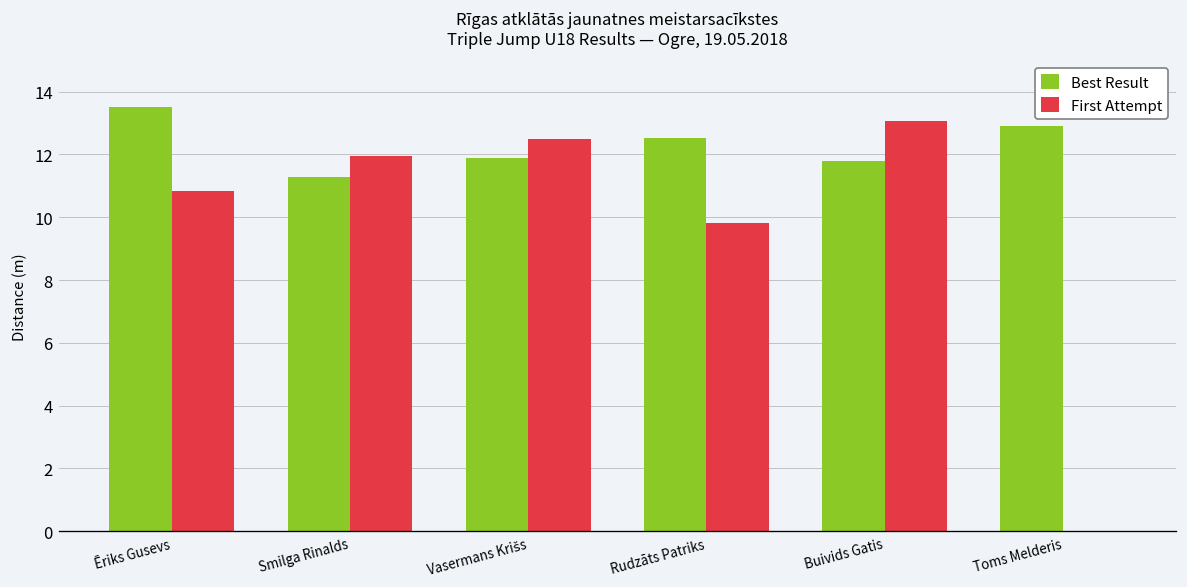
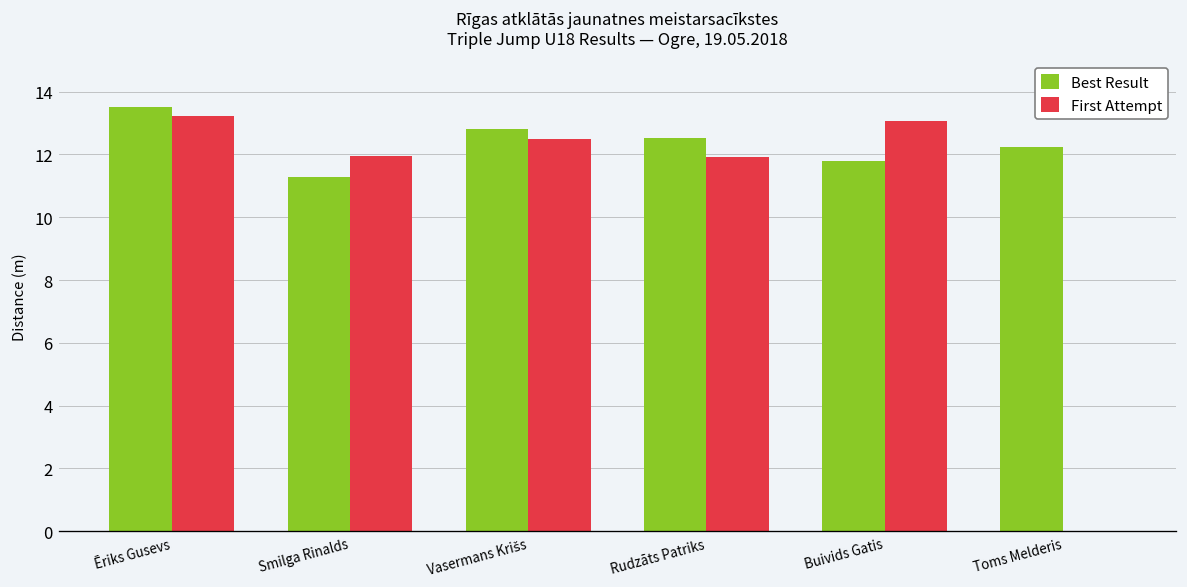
  {
    "Best Result": {
      "Ēriks Gusevs": 13.5,
      "Smilga Rinalds": 11.3,
-     "Vasermans Krišs": 11.9,
+     "Vasermans Krišs": 12.8,
      "Rudzāts Patriks": 12.5,
      "Buivids Gatis": 11.8,
-     "Toms Melderis": 12.9
+     "Toms Melderis": 12.2
    },
    "First Attempt": {
-     "Ēriks Gusevs": 10.9,
+     "Ēriks Gusevs": 13.2,
      "Smilga Rinalds": 12.0,
      "Vasermans Krišs": 12.5,
-     "Rudzāts Patriks": 9.8,
+     "Rudzāts Patriks": 11.9,
      "Buivids Gatis": 13.1,
      "Toms Melderis": 0.0
    }
  }
